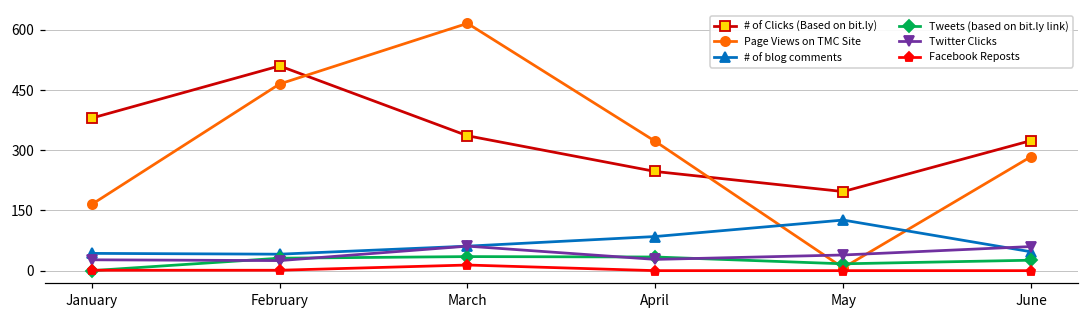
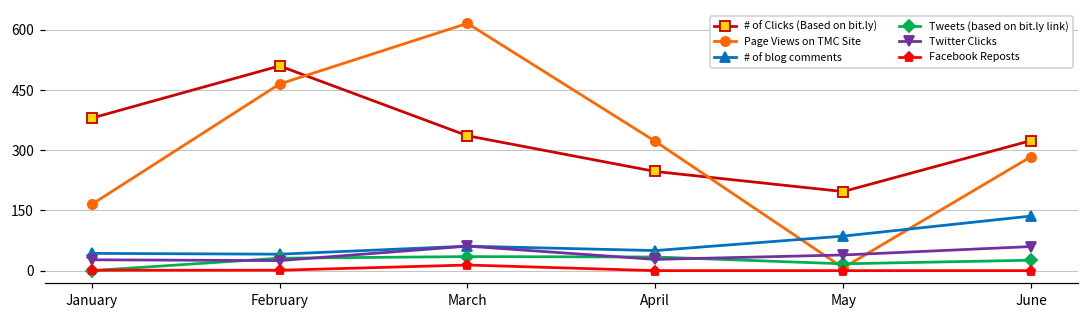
  {
    "Page Views on TMC Site": {
      "January": 170,
      "February": 470,
      "March": 620,
      "April": 320,
      "June": 280
    },
    "# of blog comments": {
      "January": 40,
      "February": 40,
-     "April": 90,
-     "May": 130,
-     "June": 50
+     "April": 50,
+     "May": 90,
+     "June": 140
    },
    "Tweets (based on bit.ly link)": {
      "March": 40,
      "May": 20,
      "June": 30
    },
    "Twitter Clicks": {
      "January": 30,
      "May": 40,
      "June": 60
    }
  }
